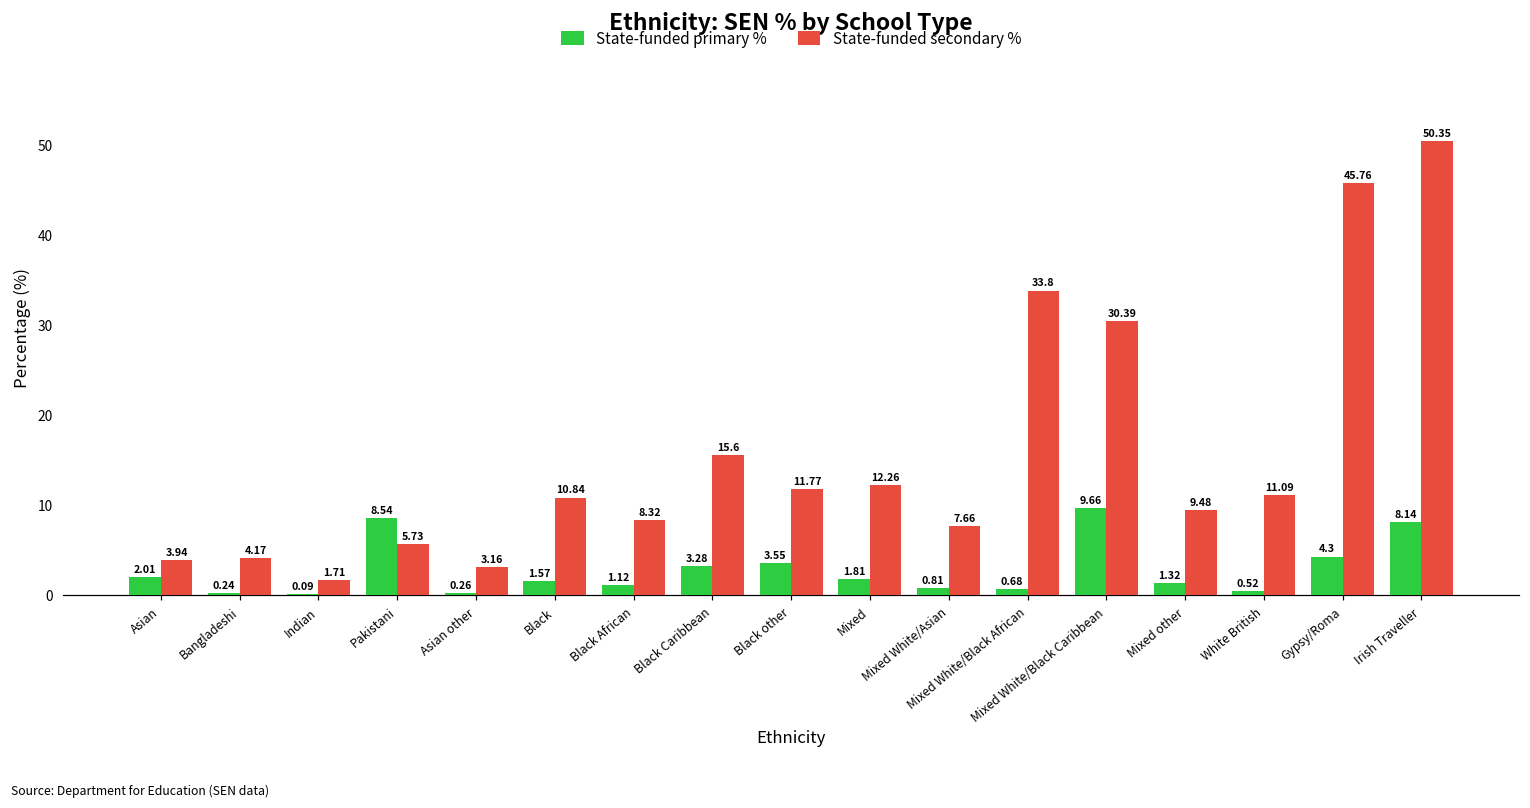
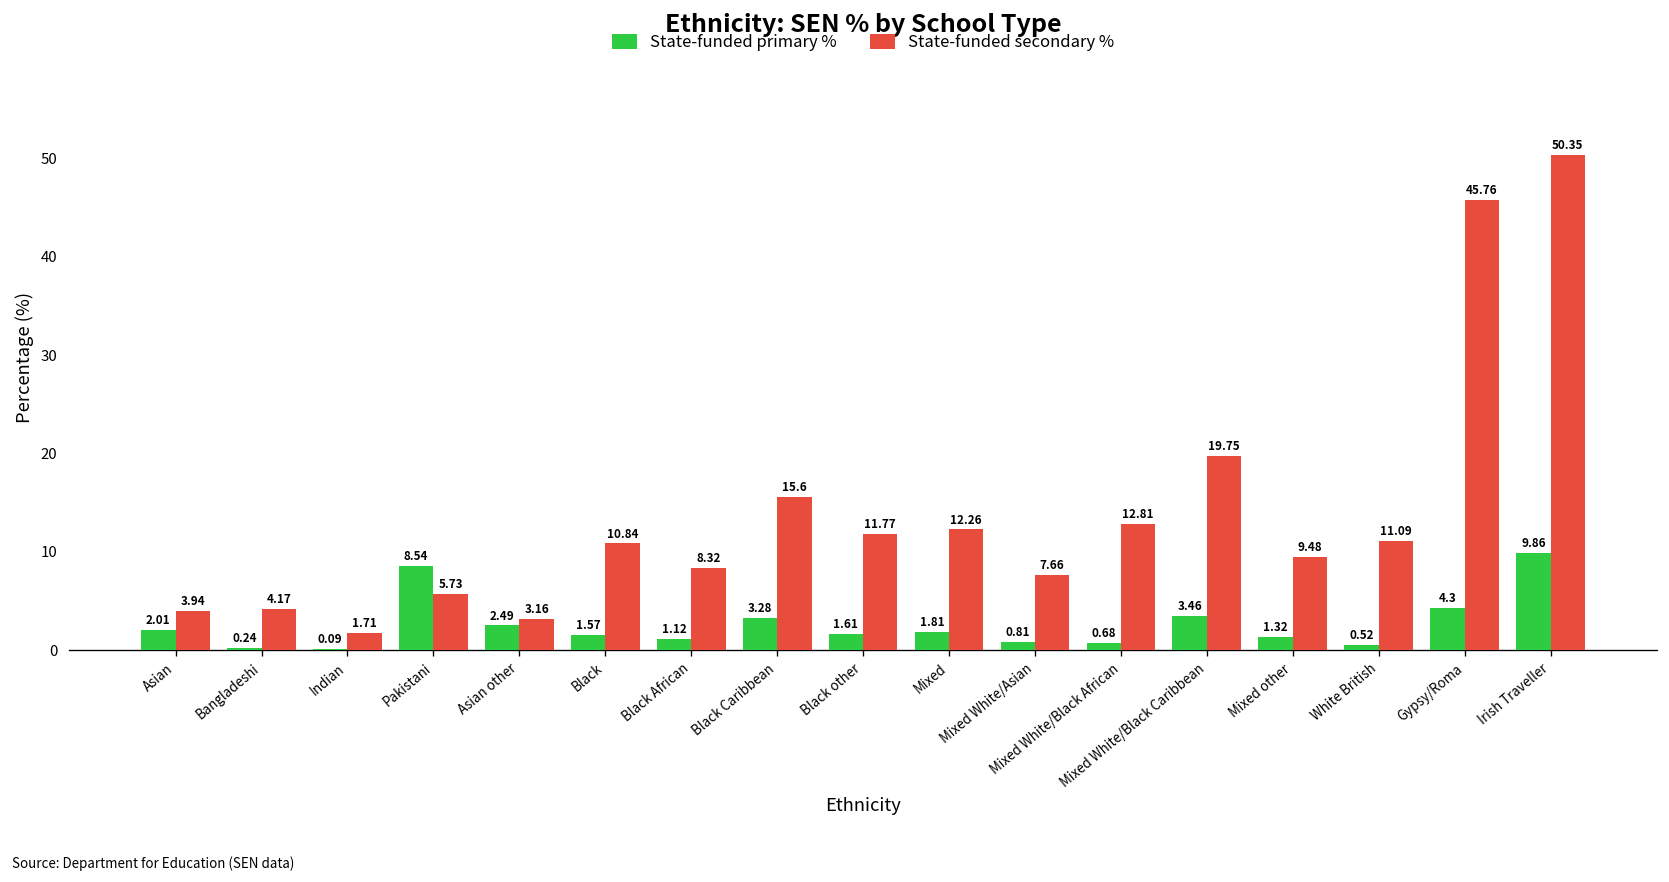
  {
    "State-funded primary %": {
      "Asian": 2.01,
      "Bangladeshi": 0.24,
      "Indian": 0.09,
      "Pakistani": 8.54,
-     "Asian other": 0.26,
+     "Asian other": 2.49,
      "Black": 1.57,
      "Black African": 1.12,
      "Black Caribbean": 3.28,
-     "Black other": 3.55,
+     "Black other": 1.61,
      "Mixed": 1.81,
      "Mixed White/Asian": 0.81,
      "Mixed White/Black African": 0.68,
-     "Mixed White/Black Caribbean": 9.66,
+     "Mixed White/Black Caribbean": 3.46,
      "Mixed other": 1.32,
      "White British": 0.52,
      "Gypsy/Roma": 4.3,
-     "Irish Traveller": 8.14
+     "Irish Traveller": 9.86
    },
    "State-funded secondary %": {
      "Asian": 3.94,
      "Bangladeshi": 4.17,
      "Indian": 1.71,
      "Pakistani": 5.73,
      "Asian other": 3.16,
      "Black": 10.84,
      "Black African": 8.32,
      "Black Caribbean": 15.6,
      "Black other": 11.77,
      "Mixed": 12.26,
      "Mixed White/Asian": 7.66,
-     "Mixed White/Black African": 33.8,
-     "Mixed White/Black Caribbean": 30.39,
+     "Mixed White/Black African": 12.81,
+     "Mixed White/Black Caribbean": 19.75,
      "Mixed other": 9.48,
      "White British": 11.09,
      "Gypsy/Roma": 45.76,
      "Irish Traveller": 50.35
    }
  }
